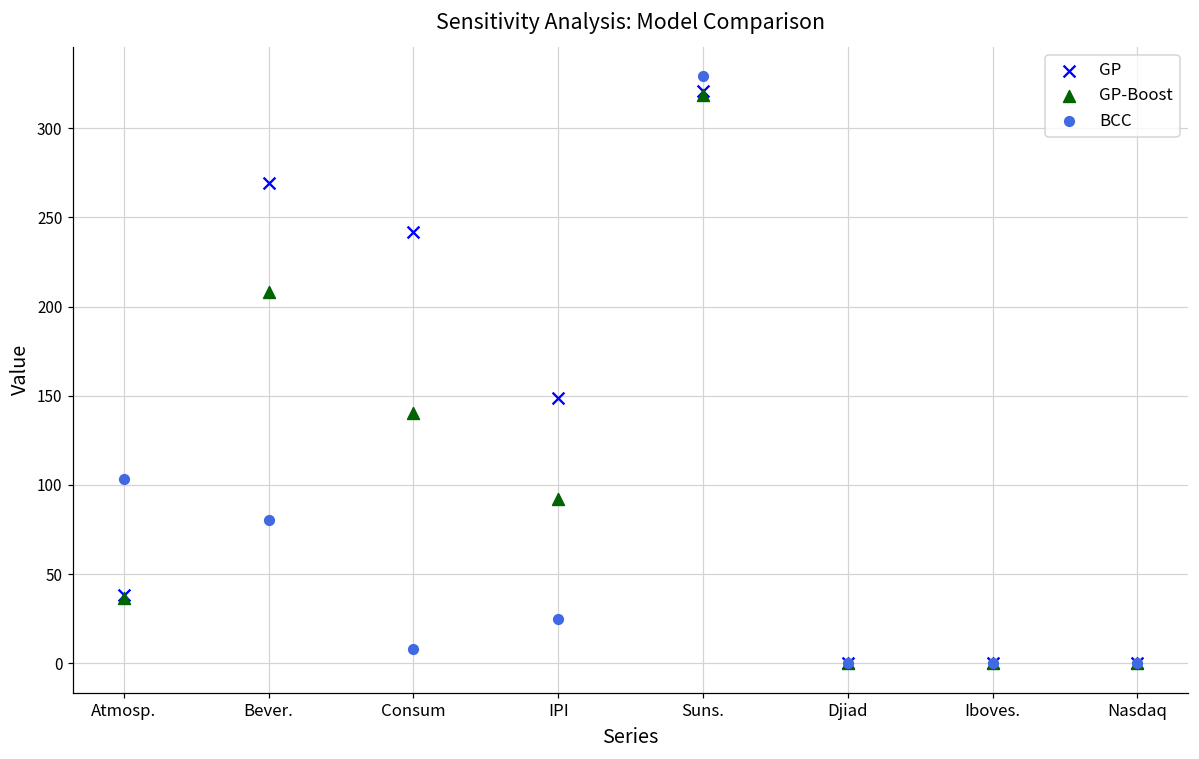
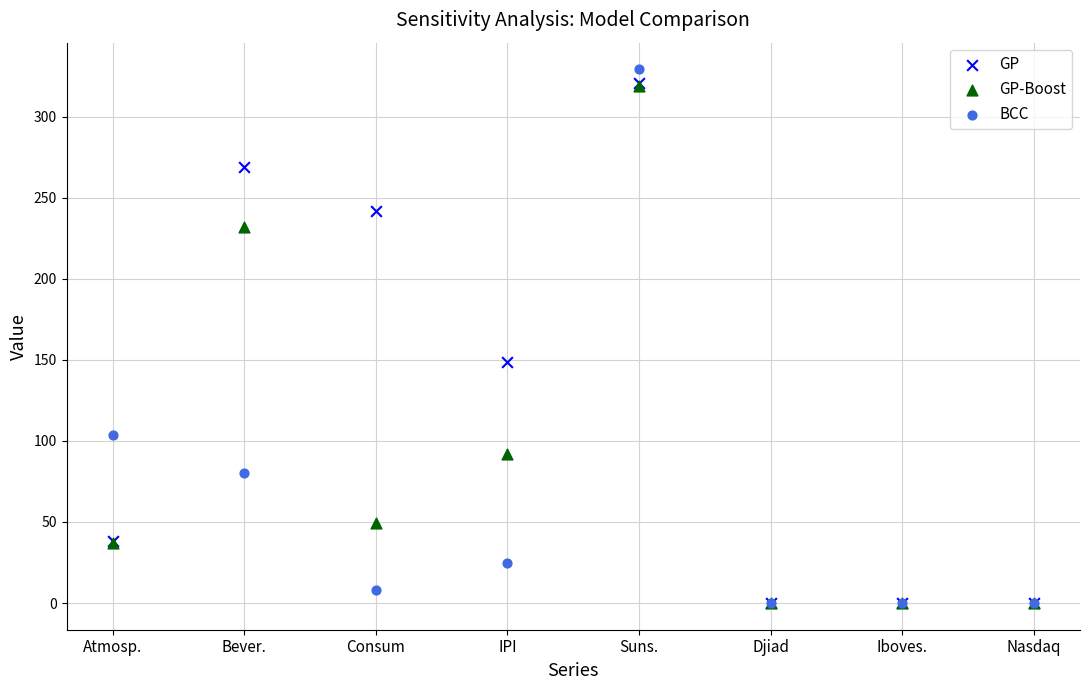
  {
    "GP": {
      "Bever.": 269,
      "Consum": 242,
      "IPI": 148,
      "Suns.": 321
    },
    "GP-Boost": {
-     "Bever.": 208,
-     "Consum": 141,
+     "Bever.": 232,
+     "Consum": 49,
      "IPI": 92,
      "Suns.": 319
    },
    "BCC": {
      "Atmosp.": 103,
      "Bever.": 80,
      "Consum": 8,
      "IPI": 25,
      "Suns.": 329
    }
  }
